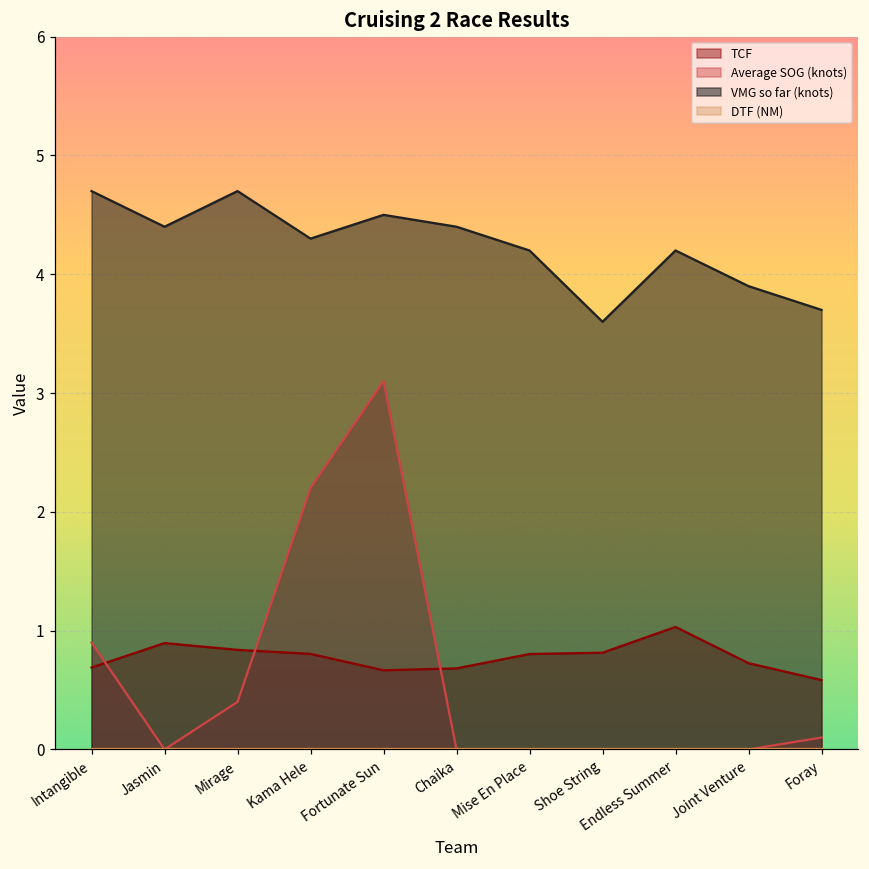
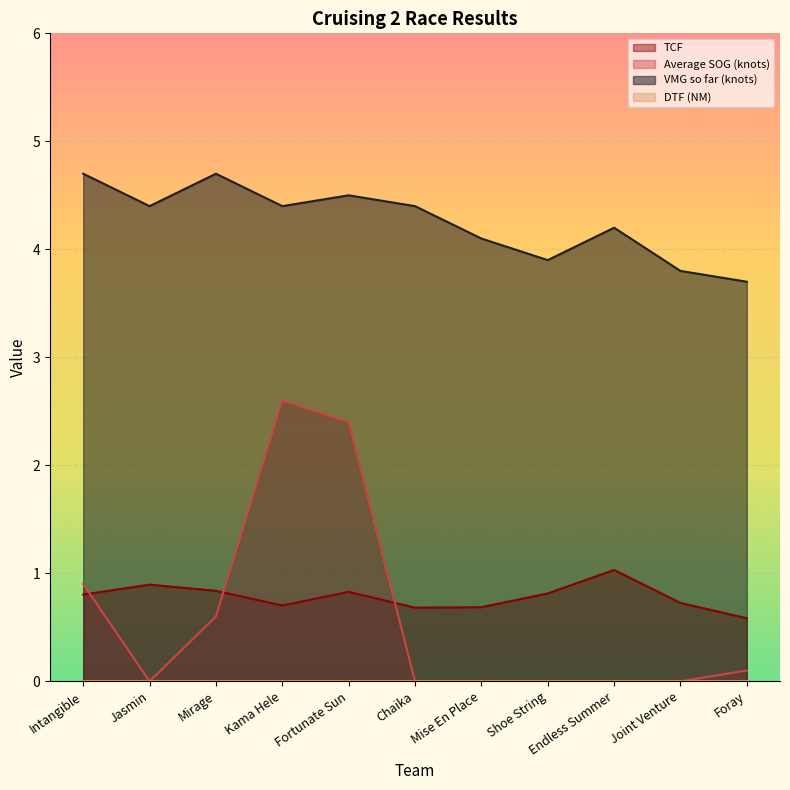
  {
    "TCF": {
-     "Intangible": 0.69,
+     "Intangible": 0.80,
      "Jasmin": 0.90,
      "Mirage": 0.84,
-     "Kama Hele": 0.80,
-     "Fortunate Sun": 0.67,
+     "Kama Hele": 0.70,
+     "Fortunate Sun": 0.83,
      "Chaika": 0.68,
-     "Mise En Place": 0.80,
+     "Mise En Place": 0.69,
      "Shoe String": 0.81,
      "Endless Summer": 1.03,
      "Joint Venture": 0.73,
      "Foray": 0.58
    },
    "Average SOG (knots)": {
      "Intangible": 0.9,
-     "Mirage": 0.4,
-     "Kama Hele": 2.2,
-     "Fortunate Sun": 3.1,
+     "Mirage": 0.6,
+     "Kama Hele": 2.6,
+     "Fortunate Sun": 2.4,
      "Foray": 0.1
    },
    "VMG so far (knots)": {
      "Intangible": 4.7,
      "Jasmin": 4.4,
      "Mirage": 4.7,
-     "Kama Hele": 4.3,
+     "Kama Hele": 4.4,
      "Fortunate Sun": 4.5,
      "Chaika": 4.4,
-     "Mise En Place": 4.2,
-     "Shoe String": 3.6,
+     "Mise En Place": 4.1,
+     "Shoe String": 3.9,
      "Endless Summer": 4.2,
-     "Joint Venture": 3.9,
+     "Joint Venture": 3.8,
      "Foray": 3.7
    },
    "DTF (NM)": {
      "Intangible": 0.00,
      "Mirage": 0.00,
      "Kama Hele": 0.00,
      "Fortunate Sun": 0.00,
      "Foray": 0.00
    }
  }
